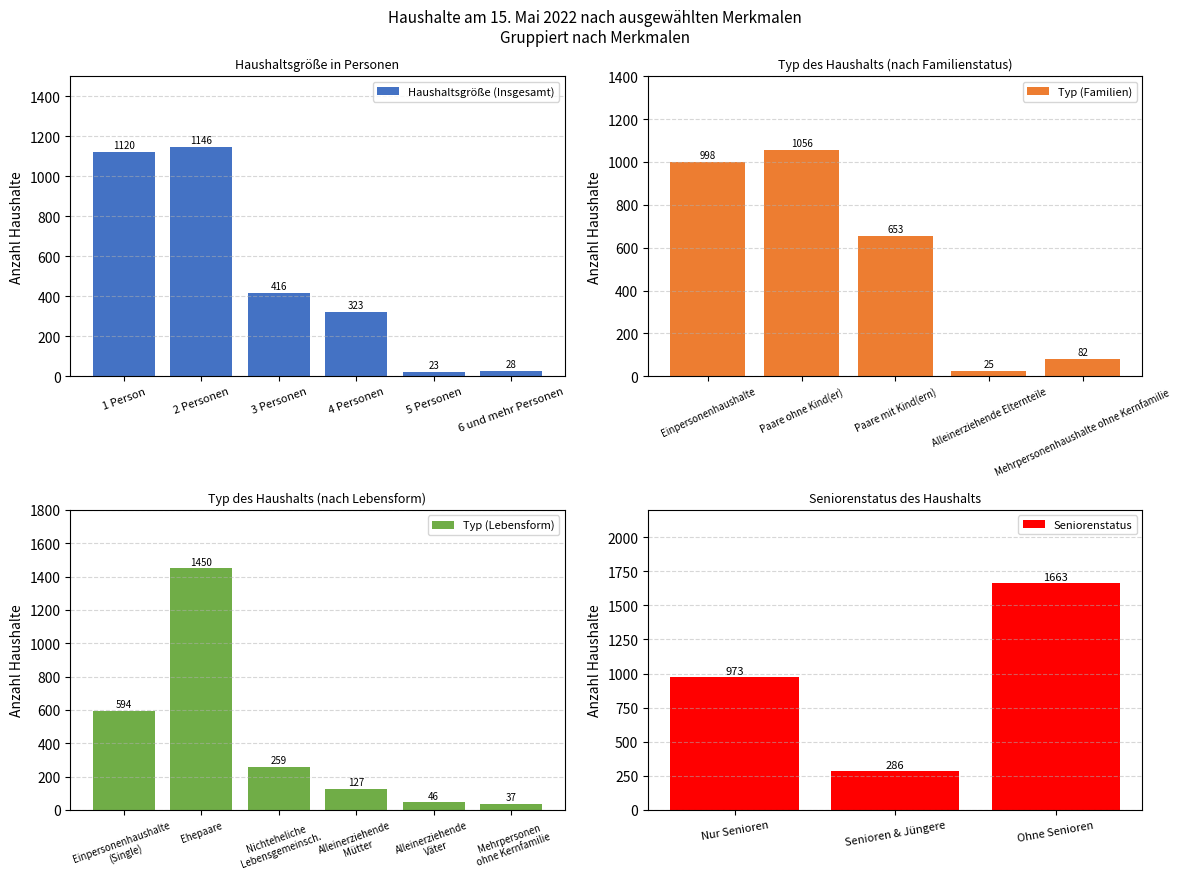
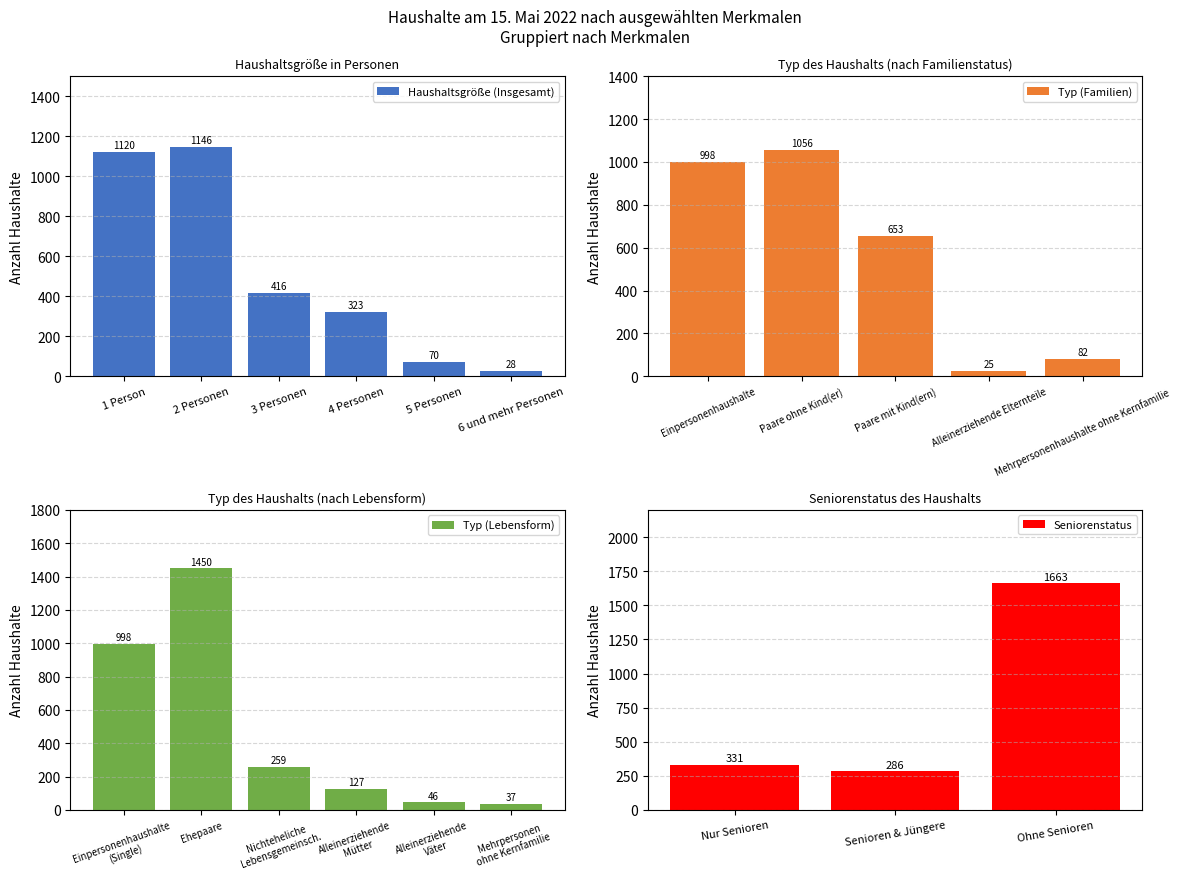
  {
    "Haushaltsgröße in Personen": {
      "1 Person": 1120,
      "2 Personen": 1146,
      "3 Personen": 416,
      "4 Personen": 323,
-     "5 Personen": 23,
+     "5 Personen": 70,
      "6 und mehr Personen": 28
    },
    "Typ des Haushalts (nach Familienstatus)": {
      "Einpersonenhaushalte": 998,
      "Paare ohne Kind(er)": 1056,
      "Paare mit Kind(ern)": 653,
      "Alleinerziehende Elternteile": 25,
      "Mehrpersonenhaushalte ohne Kernfamilie": 82
    },
    "Typ des Haushalts (nach Lebensform)": {
-     "Einpersonenhaushalte (Single)": 594,
+     "Einpersonenhaushalte (Single)": 998,
      "Ehepaare": 1450,
      "Nichteheliche Lebensgemeinsch.": 259,
      "Alleinerziehende Mütter": 127,
      "Alleinerziehende Väter": 46,
      "Mehrpersonen ohne Kernfamilie": 37
    },
    "Seniorenstatus des Haushalts": {
-     "Nur Senioren": 973,
+     "Nur Senioren": 331,
      "Senioren & Jüngere": 286,
      "Ohne Senioren": 1663
    }
  }
